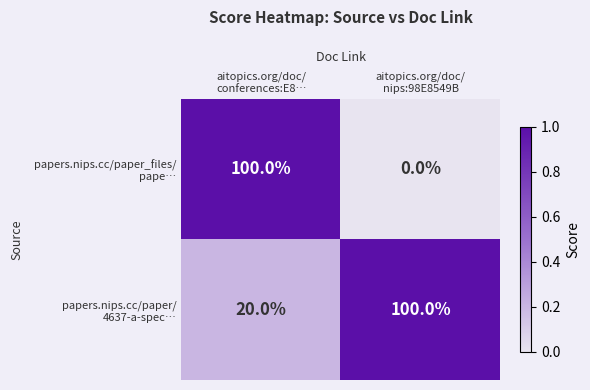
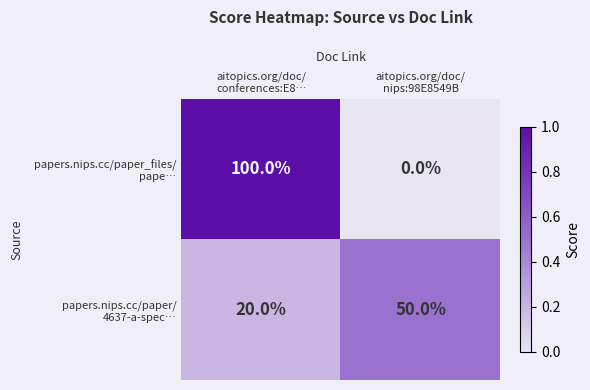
  {
    "papers.nips.cc/paper_files/ pape…": {
      "aitopics.org/doc/ conferences:E8…": "100.0%",
      "aitopics.org/doc/ nips:98E8549B": "0.0%"
    },
    "papers.nips.cc/paper/ 4637-a-spec…": {
      "aitopics.org/doc/ conferences:E8…": "20.0%",
-     "aitopics.org/doc/ nips:98E8549B": "100.0%"
+     "aitopics.org/doc/ nips:98E8549B": "50.0%"
    }
  }
